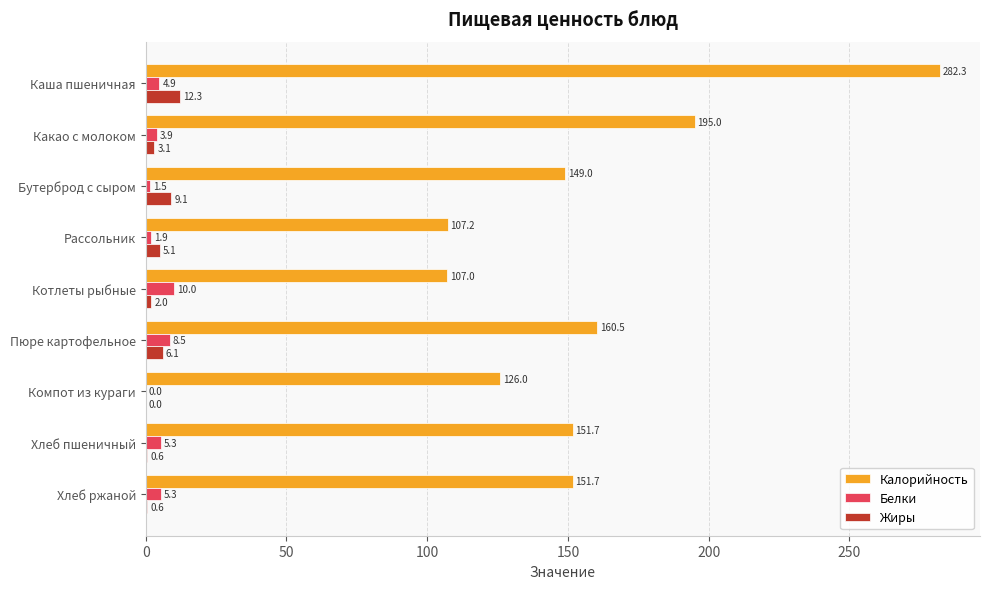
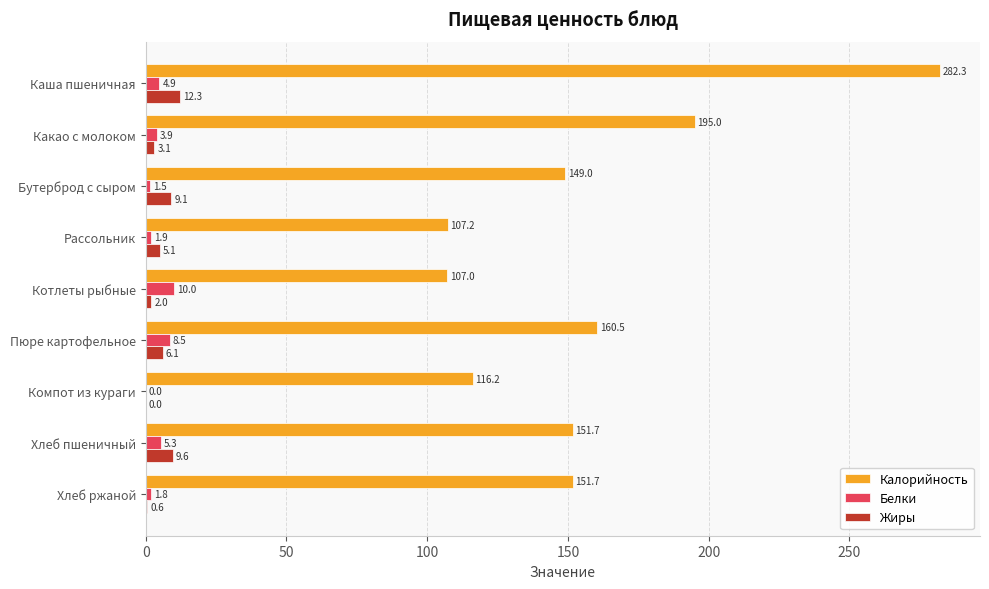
  {
    "Калорийность": {
      "Каша пшеничная": 282.3,
      "Какао с молоком": 195.0,
      "Бутерброд с сыром": 149.0,
      "Рассольник": 107.2,
      "Котлеты рыбные": 107.0,
      "Пюре картофельное": 160.5,
-     "Компот из кураги": 126.0,
+     "Компот из кураги": 116.2,
      "Хлеб пшеничный": 151.7,
      "Хлеб ржаной": 151.7
    },
    "Белки": {
      "Каша пшеничная": 4.9,
      "Какао с молоком": 3.9,
      "Бутерброд с сыром": 1.5,
      "Рассольник": 1.9,
      "Котлеты рыбные": 10.0,
      "Пюре картофельное": 8.5,
      "Компот из кураги": 0.0,
      "Хлеб пшеничный": 5.3,
-     "Хлеб ржаной": 5.3
+     "Хлеб ржаной": 1.8
    },
    "Жиры": {
      "Каша пшеничная": 12.3,
      "Какао с молоком": 3.1,
      "Бутерброд с сыром": 9.1,
      "Рассольник": 5.1,
      "Котлеты рыбные": 2.0,
      "Пюре картофельное": 6.1,
      "Компот из кураги": 0.0,
-     "Хлеб пшеничный": 0.6,
+     "Хлеб пшеничный": 9.6,
      "Хлеб ржаной": 0.6
    }
  }
